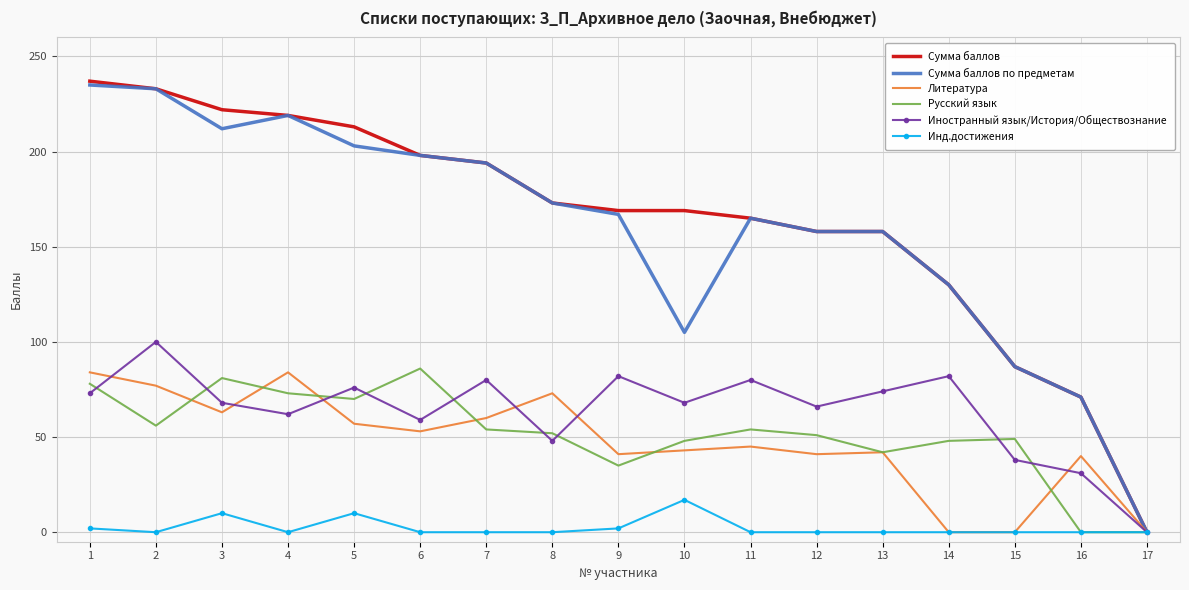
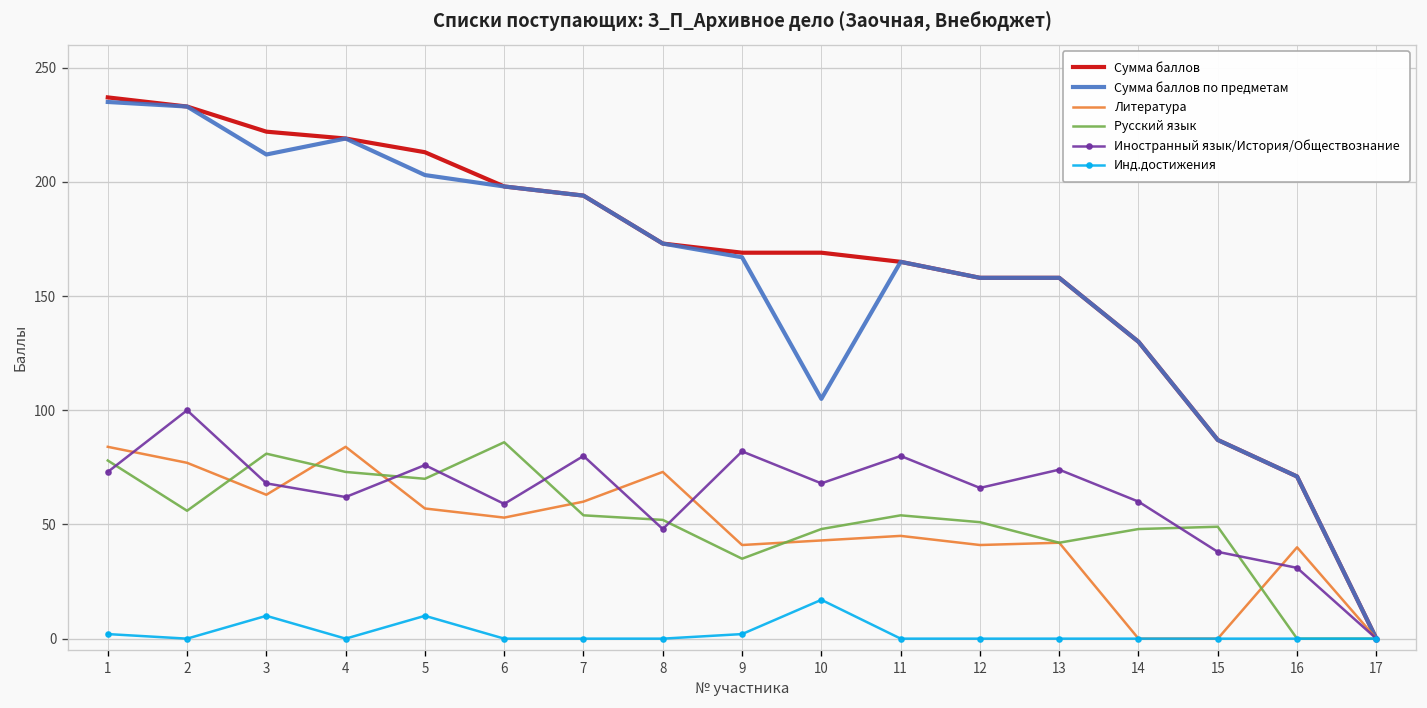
  {
    "Сумма баллов": {
      "1": 237,
      "3": 222,
      "5": 213,
      "9": 169,
      "10": 169
    },
    "Сумма баллов по предметам": {
      "1": 235,
      "3": 212,
      "5": 203,
      "9": 167,
      "10": 105
    },
    "Литература": {
      "1": 84,
      "2": 77,
      "3": 63,
      "4": 84,
      "5": 57,
      "6": 53,
      "7": 60,
      "8": 73,
      "9": 41,
      "10": 43,
      "11": 45,
      "12": 41,
      "16": 40
    },
    "Русский язык": {
      "1": 78,
      "2": 56,
      "3": 81,
      "4": 73,
      "5": 70,
      "6": 86,
      "7": 54,
      "8": 52,
      "9": 35,
      "10": 48,
      "11": 54,
      "12": 51,
      "14": 48,
      "15": 49
    },
    "Иностранный язык/История/Обществознание": {
      "1": 73,
      "2": 100,
      "3": 68,
      "4": 62,
      "5": 76,
      "6": 59,
      "7": 80,
      "8": 48,
      "9": 82,
      "10": 68,
      "11": 80,
      "12": 66,
      "13": 74,
-     "14": 82,
+     "14": 60,
      "15": 38,
      "16": 31
    },
    "Инд.достижения": {
      "1": 2,
      "2": 0,
      "3": 10,
      "4": 0,
      "5": 10,
      "6": 0,
      "7": 0,
      "8": 0,
      "9": 2,
      "10": 17,
      "11": 0,
      "12": 0,
      "13": 0
    }
  }
